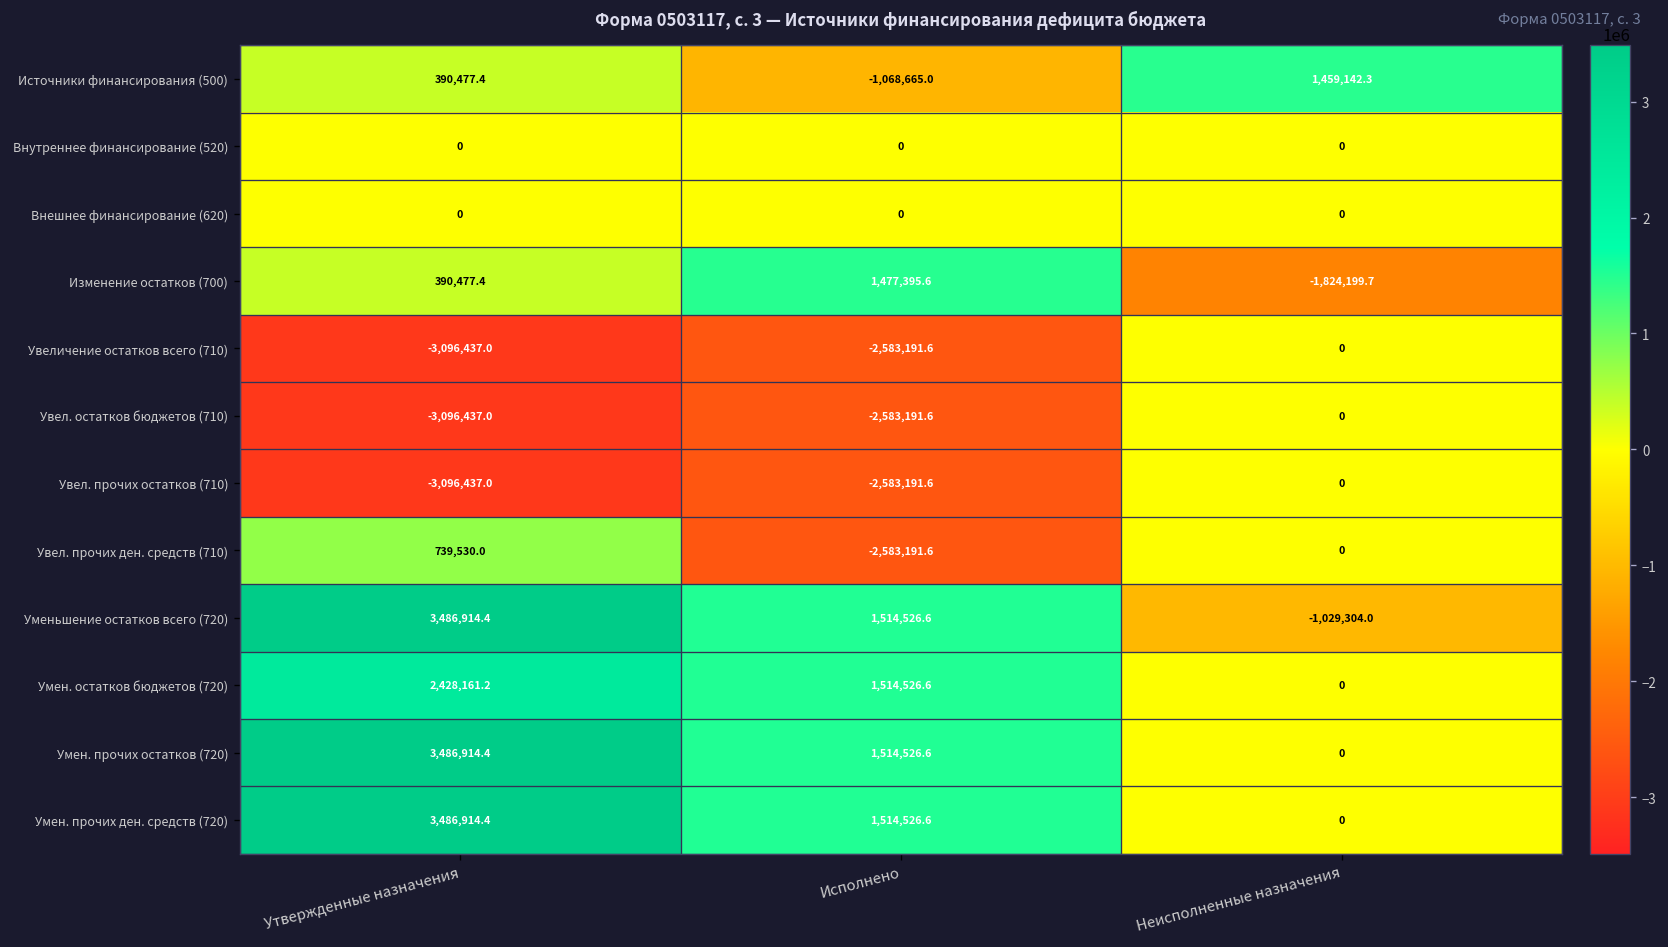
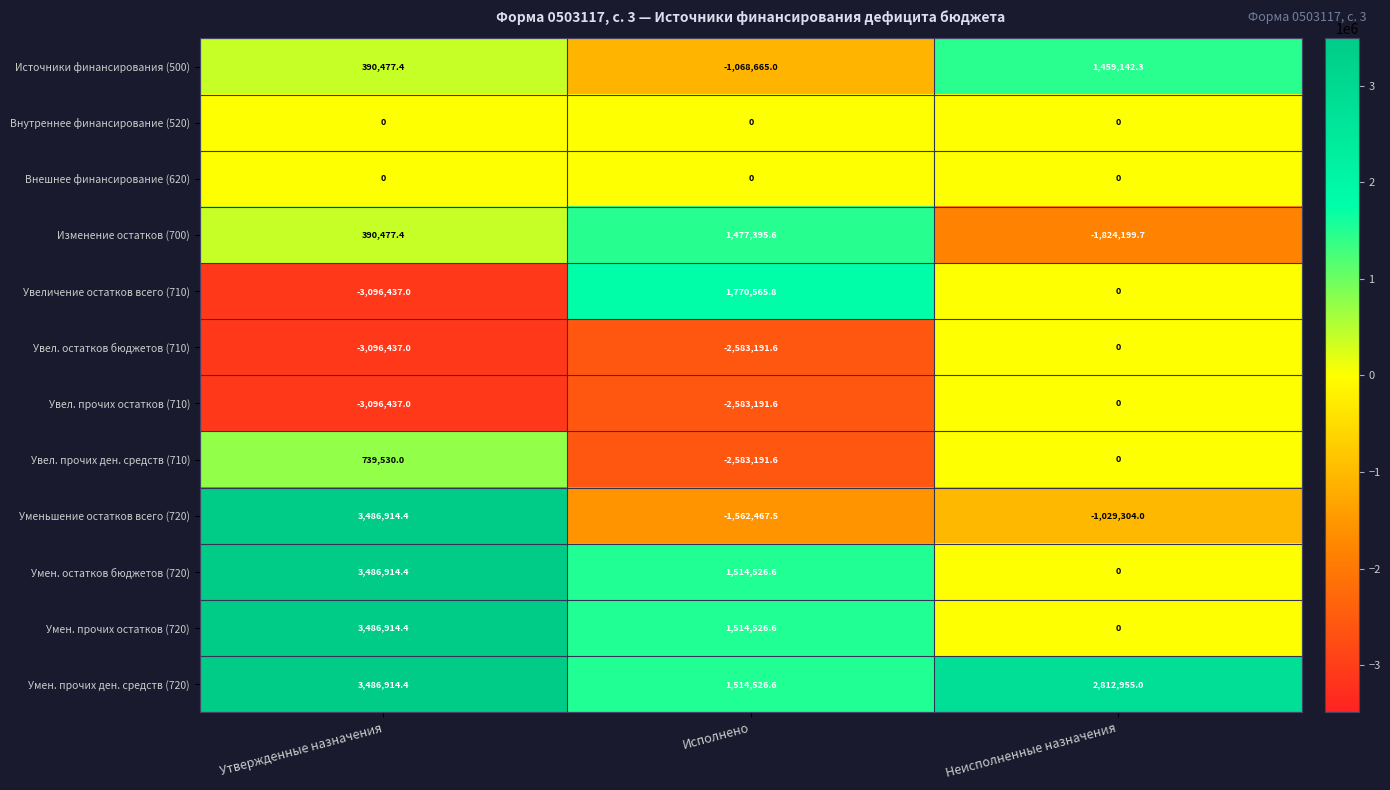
  {
    "Источники финансирования (500)": {
      "Утвержденные назначения": "390,477.4",
      "Исполнено": "-1,068,665.0",
      "Неисполненные назначения": "1,459,142.3"
    },
    "Внутреннее финансирование (520)": {
      "Утвержденные назначения": "0",
      "Исполнено": "0",
      "Неисполненные назначения": "0"
    },
    "Внешнее финансирование (620)": {
      "Утвержденные назначения": "0",
      "Исполнено": "0",
      "Неисполненные назначения": "0"
    },
    "Изменение остатков (700)": {
      "Утвержденные назначения": "390,477.4",
      "Исполнено": "1,477,395.6",
      "Неисполненные назначения": "-1,824,199.7"
    },
    "Увеличение остатков всего (710)": {
      "Утвержденные назначения": "-3,096,437.0",
-     "Исполнено": "-2,583,191.6",
+     "Исполнено": "1,770,565.8",
      "Неисполненные назначения": "0"
    },
    "Увел. остатков бюджетов (710)": {
      "Утвержденные назначения": "-3,096,437.0",
      "Исполнено": "-2,583,191.6",
      "Неисполненные назначения": "0"
    },
    "Увел. прочих остатков (710)": {
      "Утвержденные назначения": "-3,096,437.0",
      "Исполнено": "-2,583,191.6",
      "Неисполненные назначения": "0"
    },
    "Увел. прочих ден. средств (710)": {
      "Утвержденные назначения": "739,530.0",
      "Исполнено": "-2,583,191.6",
      "Неисполненные назначения": "0"
    },
    "Уменьшение остатков всего (720)": {
      "Утвержденные назначения": "3,486,914.4",
-     "Исполнено": "1,514,526.6",
+     "Исполнено": "-1,562,467.5",
      "Неисполненные назначения": "-1,029,304.0"
    },
    "Умен. остатков бюджетов (720)": {
-     "Утвержденные назначения": "2,428,161.2",
+     "Утвержденные назначения": "3,486,914.4",
      "Исполнено": "1,514,526.6",
      "Неисполненные назначения": "0"
    },
    "Умен. прочих остатков (720)": {
      "Утвержденные назначения": "3,486,914.4",
      "Исполнено": "1,514,526.6",
      "Неисполненные назначения": "0"
    },
    "Умен. прочих ден. средств (720)": {
      "Утвержденные назначения": "3,486,914.4",
      "Исполнено": "1,514,526.6",
-     "Неисполненные назначения": "0"
+     "Неисполненные назначения": "2,812,955.0"
    }
  }
